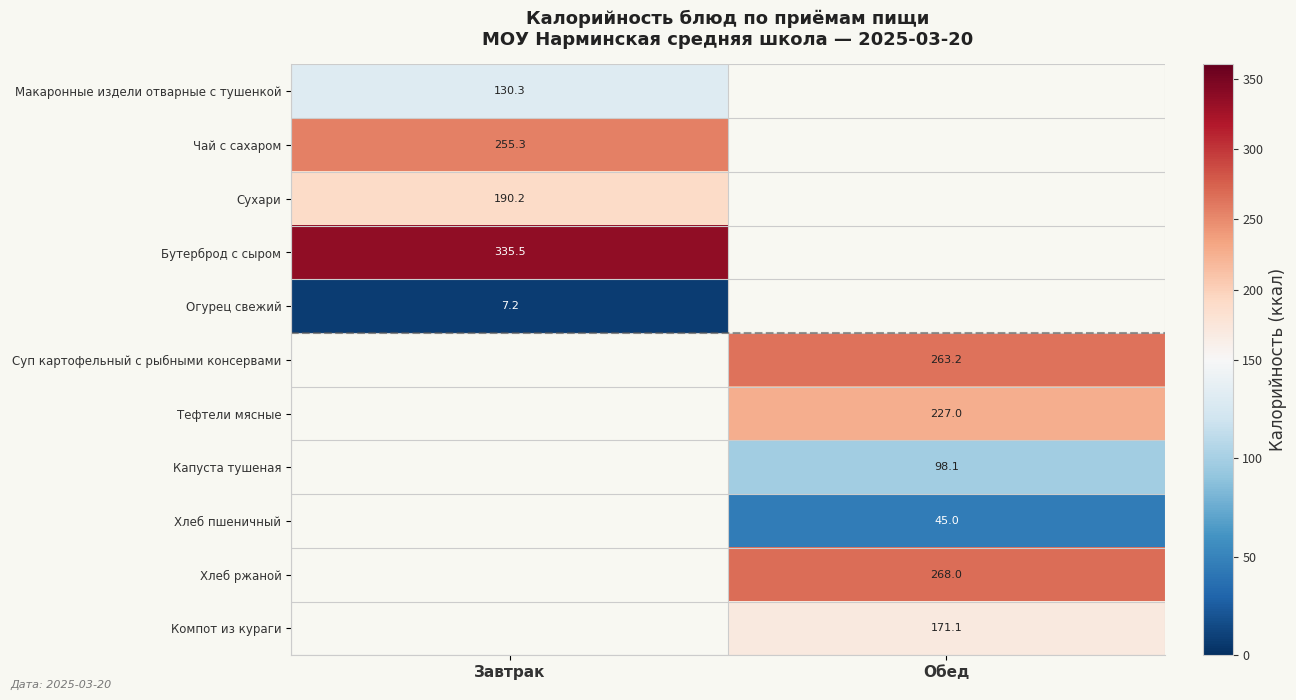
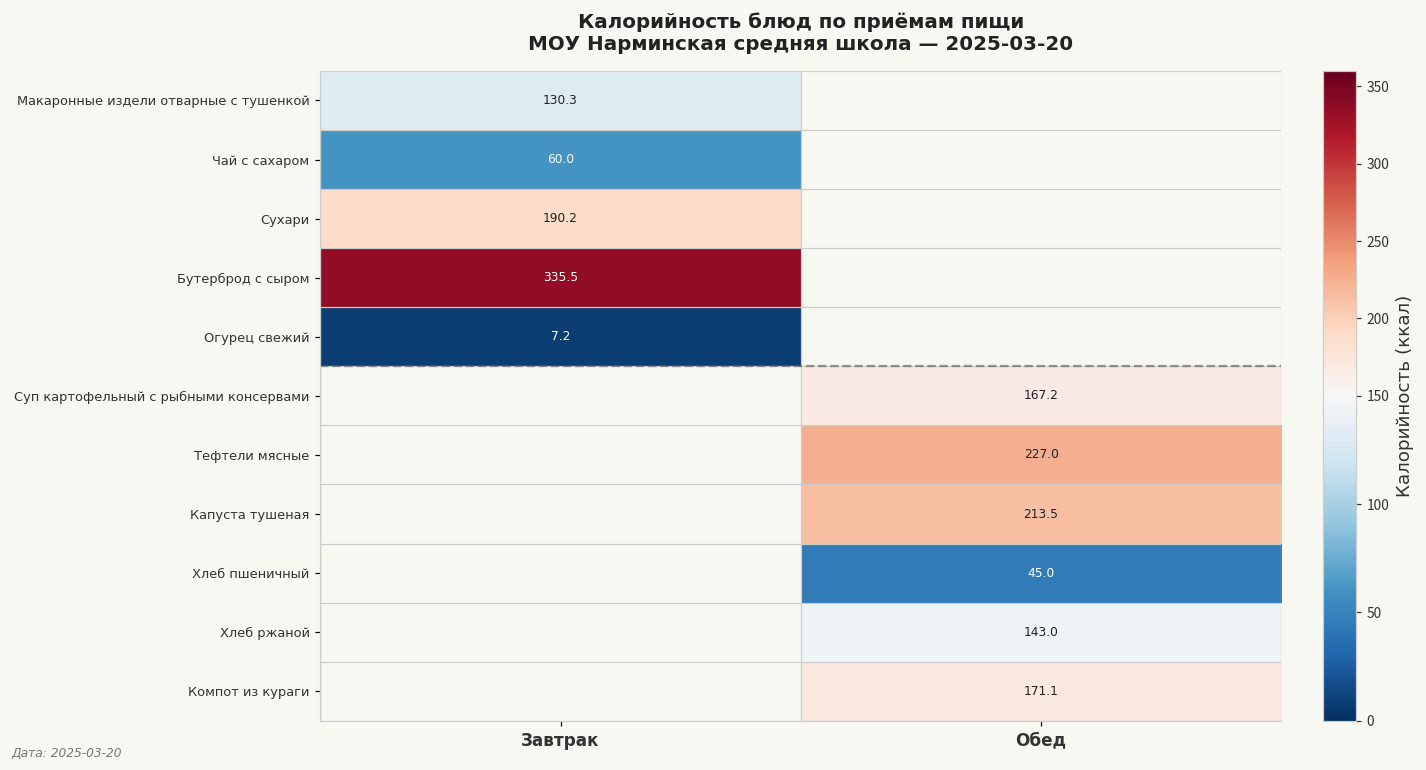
  {
    "Макаронные издели отварные с тушенкой": {
      "Завтрак": 130.3
    },
    "Чай с сахаром": {
-     "Завтрак": 255.3
+     "Завтрак": 60.0
    },
    "Сухари": {
      "Завтрак": 190.2
    },
    "Бутерброд с сыром": {
      "Завтрак": 335.5
    },
    "Огурец свежий": {
      "Завтрак": 7.2
    },
    "Суп картофельный с рыбными консервами": {
-     "Обед": 263.2
+     "Обед": 167.2
    },
    "Тефтели мясные": {
      "Обед": 227.0
    },
    "Капуста тушеная": {
-     "Обед": 98.1
+     "Обед": 213.5
    },
    "Хлеб пшеничный": {
      "Обед": 45.0
    },
    "Хлеб ржаной": {
-     "Обед": 268.0
+     "Обед": 143.0
    },
    "Компот из кураги": {
      "Обед": 171.1
    }
  }
